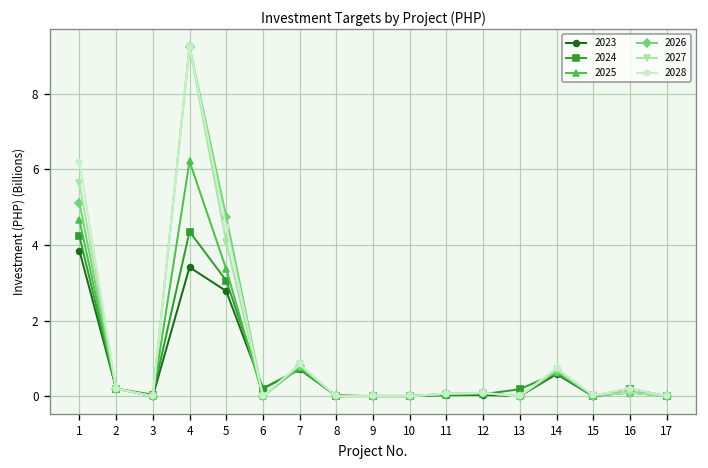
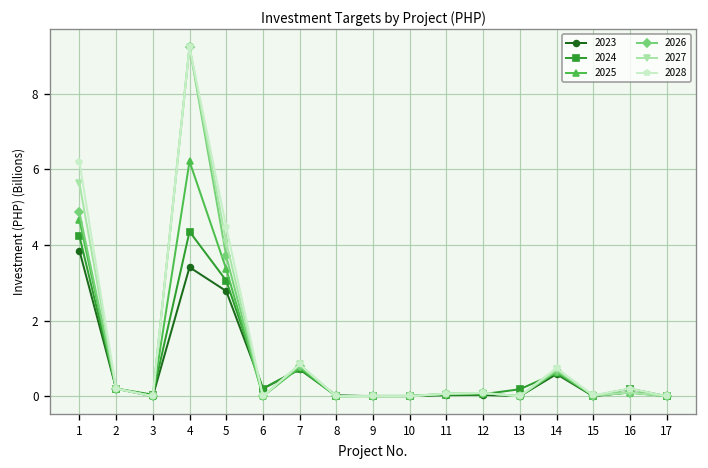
  {
    "2026": {
-     "1": 5.1,
-     "5": 4.7
+     "1": 4.9,
+     "5": 3.7
    }
  }
